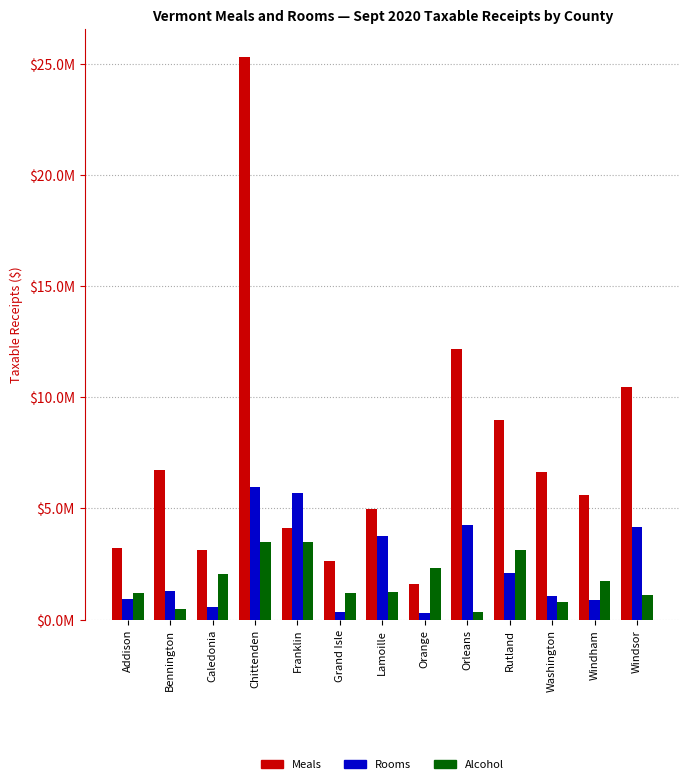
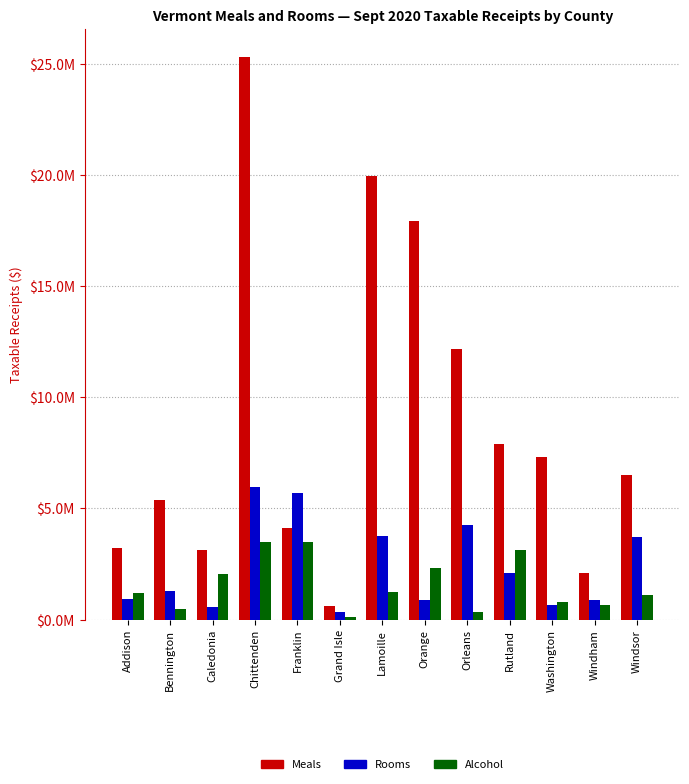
  {
    "Meals": {
      "Addison": "$3200000",
-     "Bennington": "$6700000",
+     "Bennington": "$5400000",
      "Caledonia": "$3100000",
      "Chittenden": "$25300000",
      "Franklin": "$4100000",
-     "Grand Isle": "$2600000",
-     "Lamoille": "$5000000",
-     "Orange": "$1600000",
+     "Grand Isle": "$600000",
+     "Lamoille": "$19900000",
+     "Orange": "$17900000",
      "Orleans": "$12200000",
-     "Rutland": "$9000000",
-     "Washington": "$6700000",
-     "Windham": "$5600000",
-     "Windsor": "$10500000"
+     "Rutland": "$7900000",
+     "Washington": "$7300000",
+     "Windham": "$2100000",
+     "Windsor": "$6500000"
    },
    "Rooms": {
      "Addison": "$900000",
      "Bennington": "$1300000",
      "Caledonia": "$600000",
      "Chittenden": "$6000000",
      "Franklin": "$5700000",
      "Grand Isle": "$300000",
      "Lamoille": "$3800000",
-     "Orange": "$300000",
+     "Orange": "$900000",
      "Orleans": "$4300000",
      "Rutland": "$2100000",
-     "Washington": "$1100000",
+     "Washington": "$700000",
      "Windham": "$900000",
-     "Windsor": "$4200000"
+     "Windsor": "$3700000"
    },
    "Alcohol": {
      "Addison": "$1200000",
      "Bennington": "$500000",
      "Caledonia": "$2000000",
      "Chittenden": "$3500000",
      "Franklin": "$3500000",
-     "Grand Isle": "$1200000",
+     "Grand Isle": "$100000",
      "Lamoille": "$1300000",
      "Orange": "$2300000",
      "Orleans": "$300000",
      "Rutland": "$3100000",
      "Washington": "$800000",
-     "Windham": "$1700000",
+     "Windham": "$700000",
      "Windsor": "$1100000"
    }
  }
